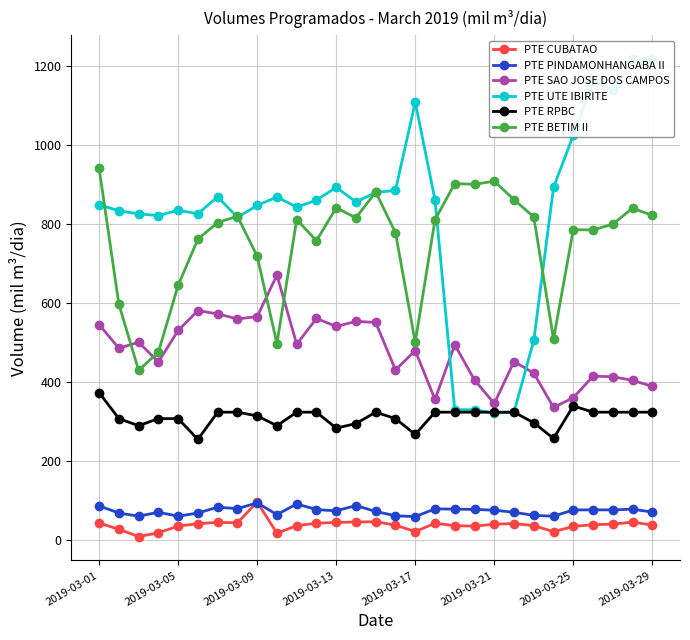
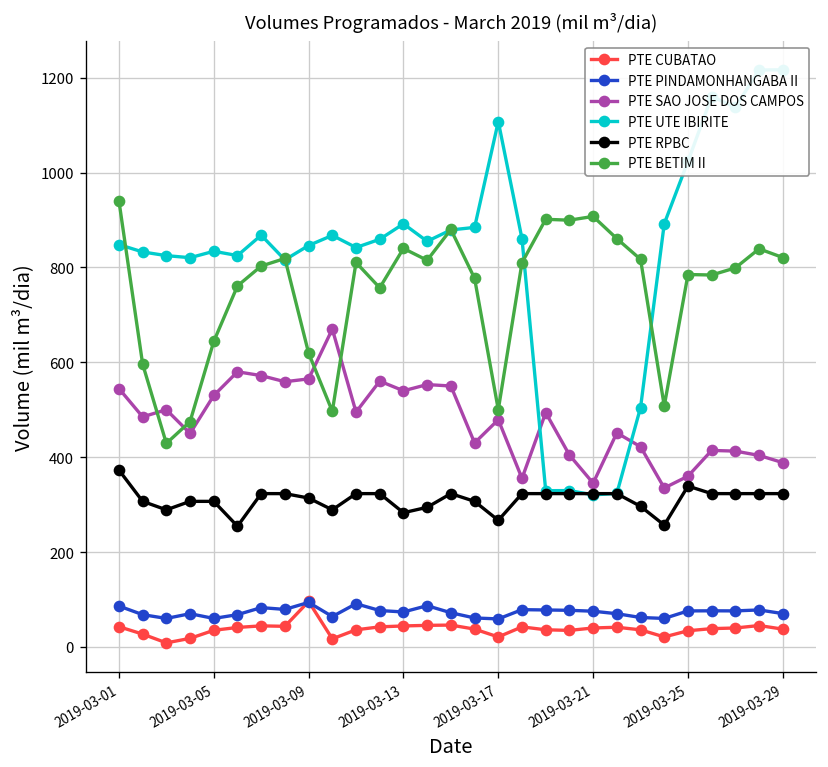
  {
    "PTE CUBATAO": {
      "2019-03-01": 40,
      "2019-03-05": 40,
      "2019-03-13": 40,
      "2019-03-17": 20,
      "2019-03-21": 40,
      "2019-03-25": 30,
      "2019-03-29": 40
    },
    "PTE PINDAMONHANGABA II": {
      "2019-03-01": 90,
      "2019-03-05": 60,
      "2019-03-13": 70,
      "2019-03-17": 60,
      "2019-03-21": 80,
      "2019-03-25": 80,
      "2019-03-29": 70
    },
    "PTE SAO JOSE DOS CAMPOS": {
      "2019-03-01": 540,
      "2019-03-05": 530,
      "2019-03-09": 570,
      "2019-03-13": 540,
      "2019-03-17": 480,
      "2019-03-21": 350,
      "2019-03-25": 360,
      "2019-03-29": 390
    },
    "PTE UTE IBIRITE": {
      "2019-03-01": 850,
      "2019-03-05": 830,
      "2019-03-09": 850,
      "2019-03-13": 890,
      "2019-03-17": 1110
    },
    "PTE RPBC": {
      "2019-03-01": 370,
      "2019-03-05": 310,
      "2019-03-09": 310,
      "2019-03-13": 280,
      "2019-03-17": 270,
      "2019-03-25": 340,
      "2019-03-29": 320
    },
    "PTE BETIM II": {
      "2019-03-01": 940,
      "2019-03-05": 640,
-     "2019-03-09": 720,
+     "2019-03-09": 620,
      "2019-03-13": 840,
      "2019-03-17": 500,
      "2019-03-21": 910,
      "2019-03-25": 790,
      "2019-03-29": 820
    }
  }
